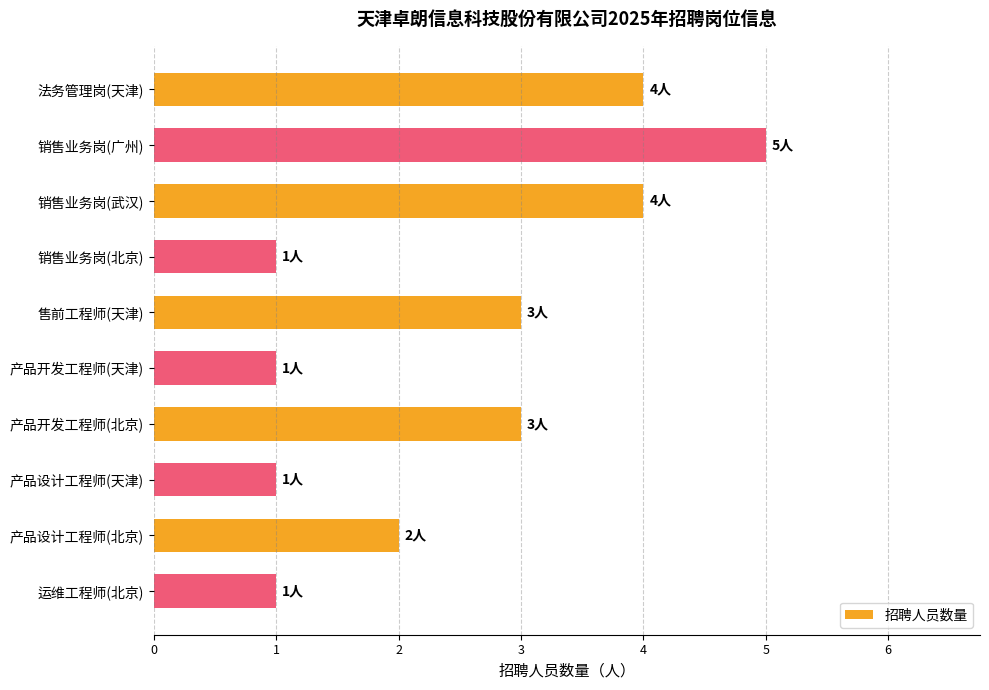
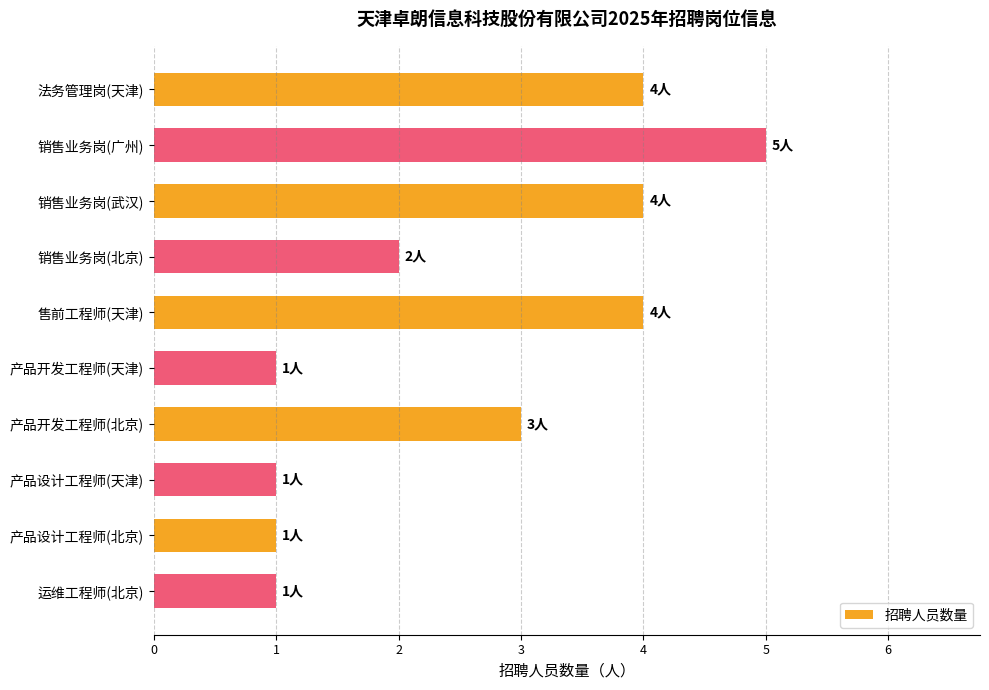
  {
    "法务管理岗(天津)": "4人",
    "销售业务岗(广州)": "5人",
    "销售业务岗(武汉)": "4人",
-   "销售业务岗(北京)": "1人",
-   "售前工程师(天津)": "3人",
+   "销售业务岗(北京)": "2人",
+   "售前工程师(天津)": "4人",
    "产品开发工程师(天津)": "1人",
    "产品开发工程师(北京)": "3人",
    "产品设计工程师(天津)": "1人",
-   "产品设计工程师(北京)": "2人",
+   "产品设计工程师(北京)": "1人",
    "运维工程师(北京)": "1人"
  }
